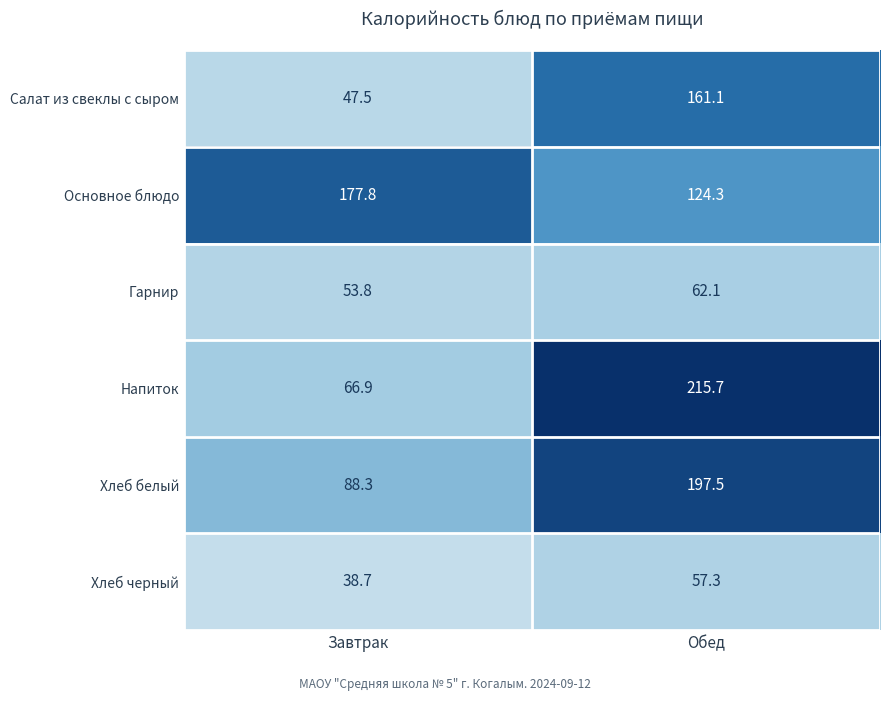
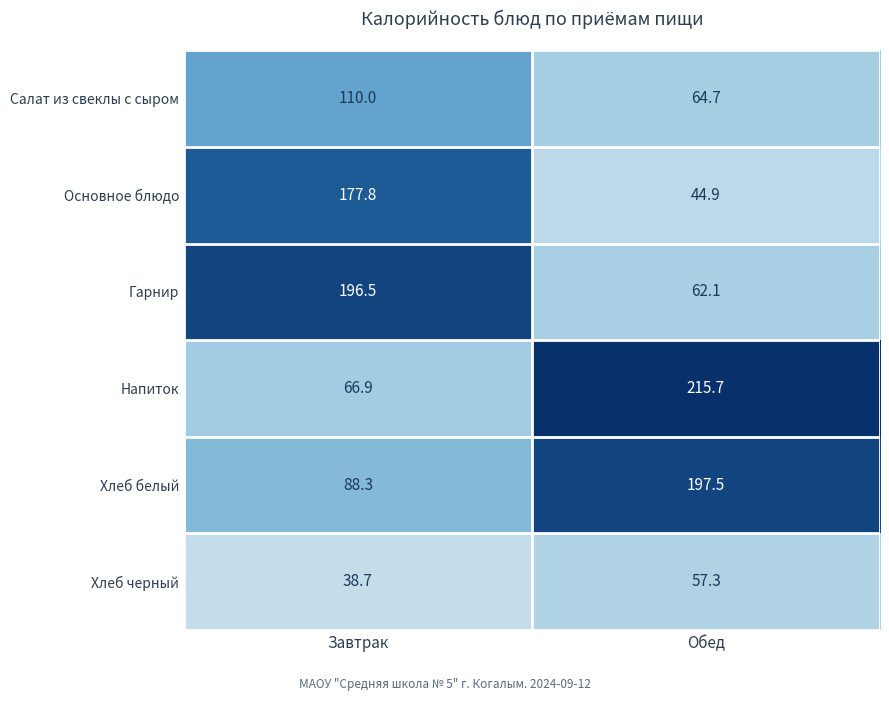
  {
    "Салат из свеклы с сыром": {
-     "Завтрак": 47.5,
-     "Обед": 161.1
+     "Завтрак": 110.0,
+     "Обед": 64.7
    },
    "Основное блюдо": {
      "Завтрак": 177.8,
-     "Обед": 124.3
+     "Обед": 44.9
    },
    "Гарнир": {
-     "Завтрак": 53.8,
+     "Завтрак": 196.5,
      "Обед": 62.1
    },
    "Напиток": {
      "Завтрак": 66.9,
      "Обед": 215.7
    },
    "Хлеб белый": {
      "Завтрак": 88.3,
      "Обед": 197.5
    },
    "Хлеб черный": {
      "Завтрак": 38.7,
      "Обед": 57.3
    }
  }
